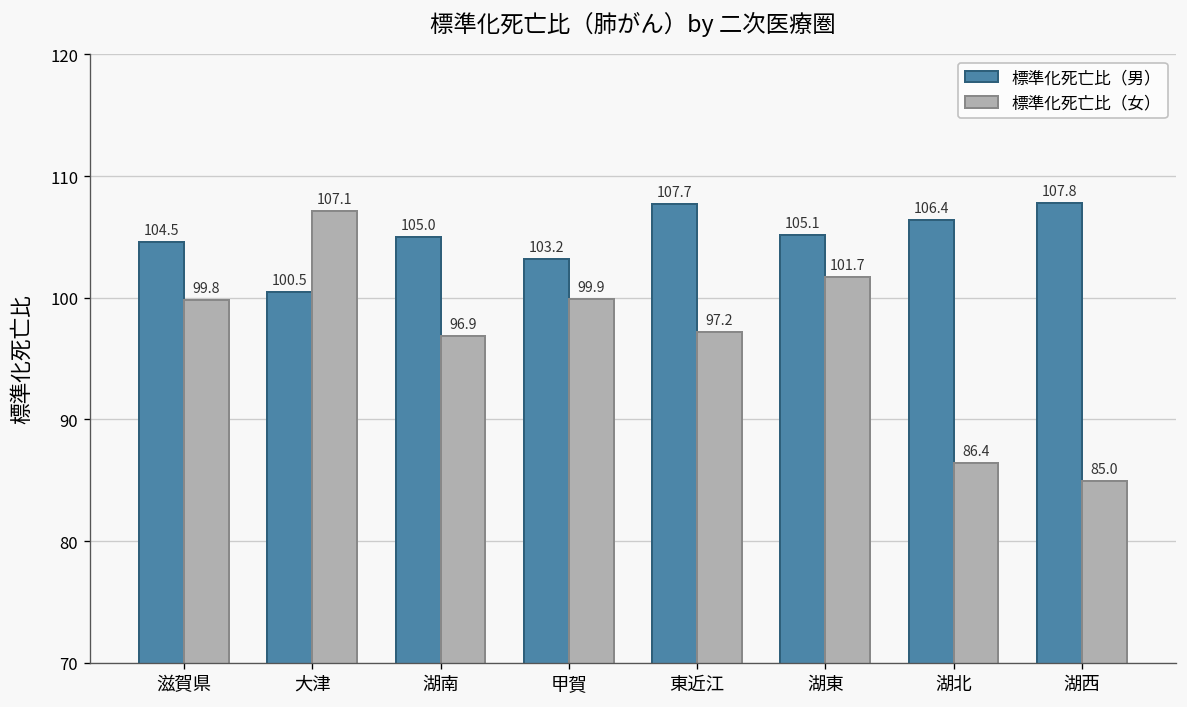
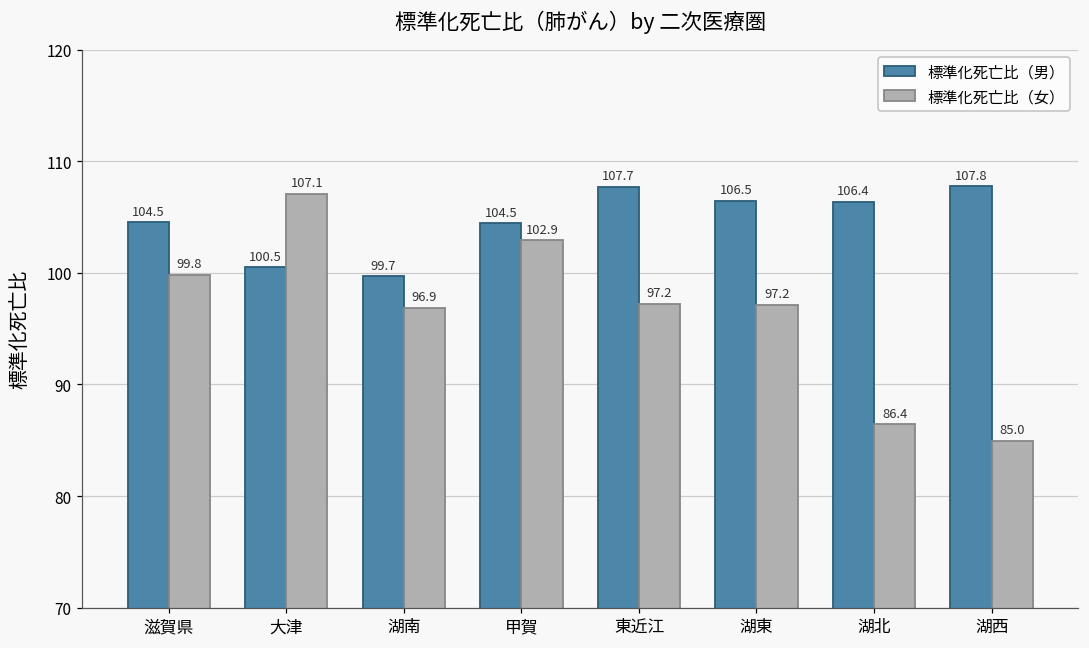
  {
    "標準化死亡比（男）": {
      "滋賀県": 104.5,
      "大津": 100.5,
-     "湖南": 105.0,
-     "甲賀": 103.2,
+     "湖南": 99.7,
+     "甲賀": 104.5,
      "東近江": 107.7,
-     "湖東": 105.1,
+     "湖東": 106.5,
      "湖北": 106.4,
      "湖西": 107.8
    },
    "標準化死亡比（女）": {
      "滋賀県": 99.8,
      "大津": 107.1,
      "湖南": 96.9,
-     "甲賀": 99.9,
+     "甲賀": 102.9,
      "東近江": 97.2,
-     "湖東": 101.7,
+     "湖東": 97.2,
      "湖北": 86.4,
      "湖西": 85.0
    }
  }
